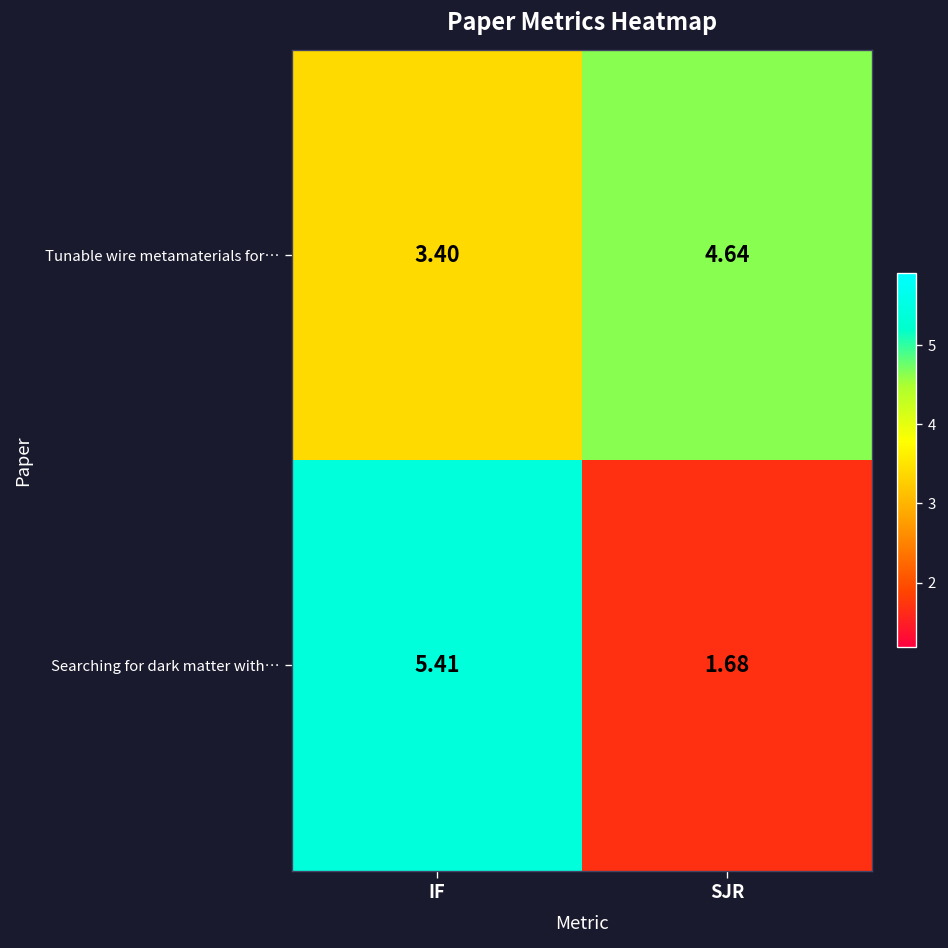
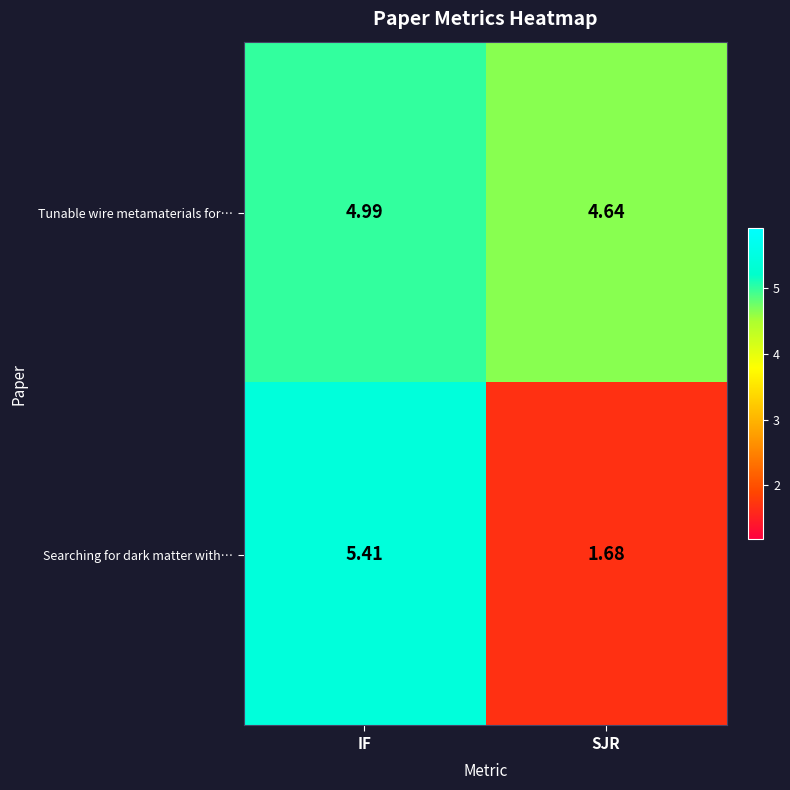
  {
    "Tunable wire metamaterials for…": {
-     "IF": 3.40,
+     "IF": 4.99,
      "SJR": 4.64
    },
    "Searching for dark matter with…": {
      "IF": 5.41,
      "SJR": 1.68
    }
  }
